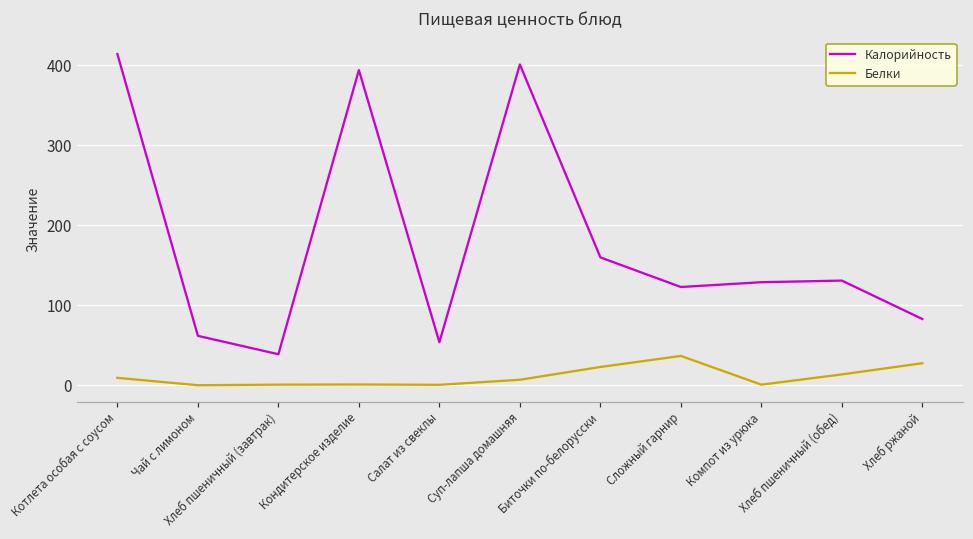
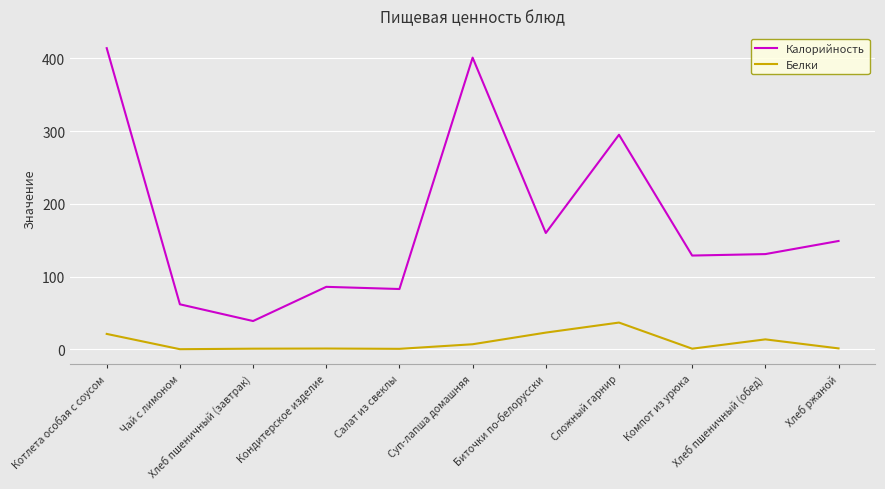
  {
    "Калорийность": {
      "Котлета особая с соусом": 410,
      "Чай с лимоном": 60,
      "Хлеб пшеничный (завтрак)": 40,
-     "Кондитерское изделие": 390,
-     "Салат из свеклы": 50,
+     "Кондитерское изделие": 90,
+     "Салат из свеклы": 80,
      "Суп-лапша домашняя": 400,
      "Биточки по-белорусски": 160,
-     "Сложный гарнир": 120,
+     "Сложный гарнир": 300,
      "Компот из урюка": 130,
      "Хлеб пшеничный (обед)": 130,
-     "Хлеб ржаной": 80
+     "Хлеб ржаной": 150
    },
    "Белки": {
-     "Котлета особая с соусом": 10,
+     "Котлета особая с соусом": 20,
      "Чай с лимоном": 0,
      "Хлеб пшеничный (завтрак)": 0,
      "Кондитерское изделие": 0,
      "Салат из свеклы": 0,
      "Суп-лапша домашняя": 10,
      "Биточки по-белорусски": 20,
      "Сложный гарнир": 40,
      "Компот из урюка": 0,
      "Хлеб пшеничный (обед)": 10,
-     "Хлеб ржаной": 30
+     "Хлеб ржаной": 0
    }
  }
